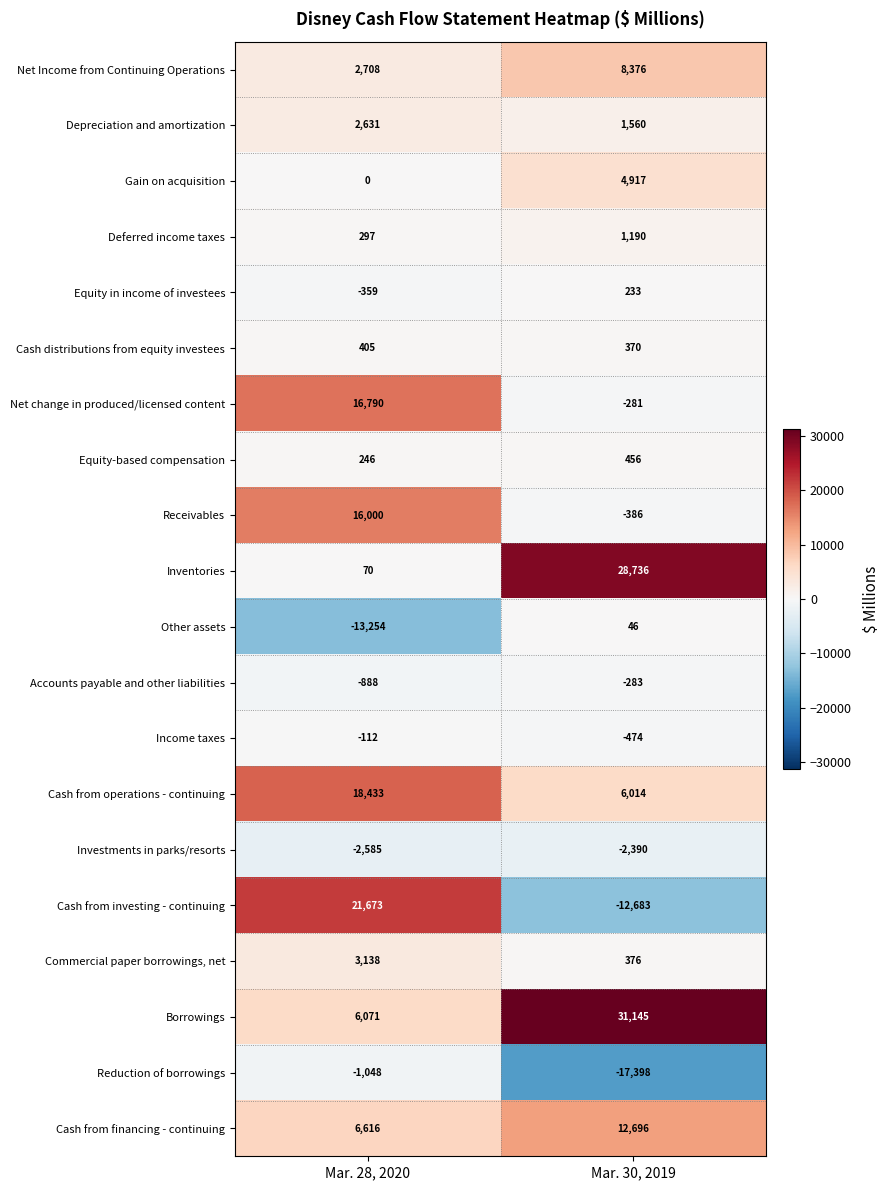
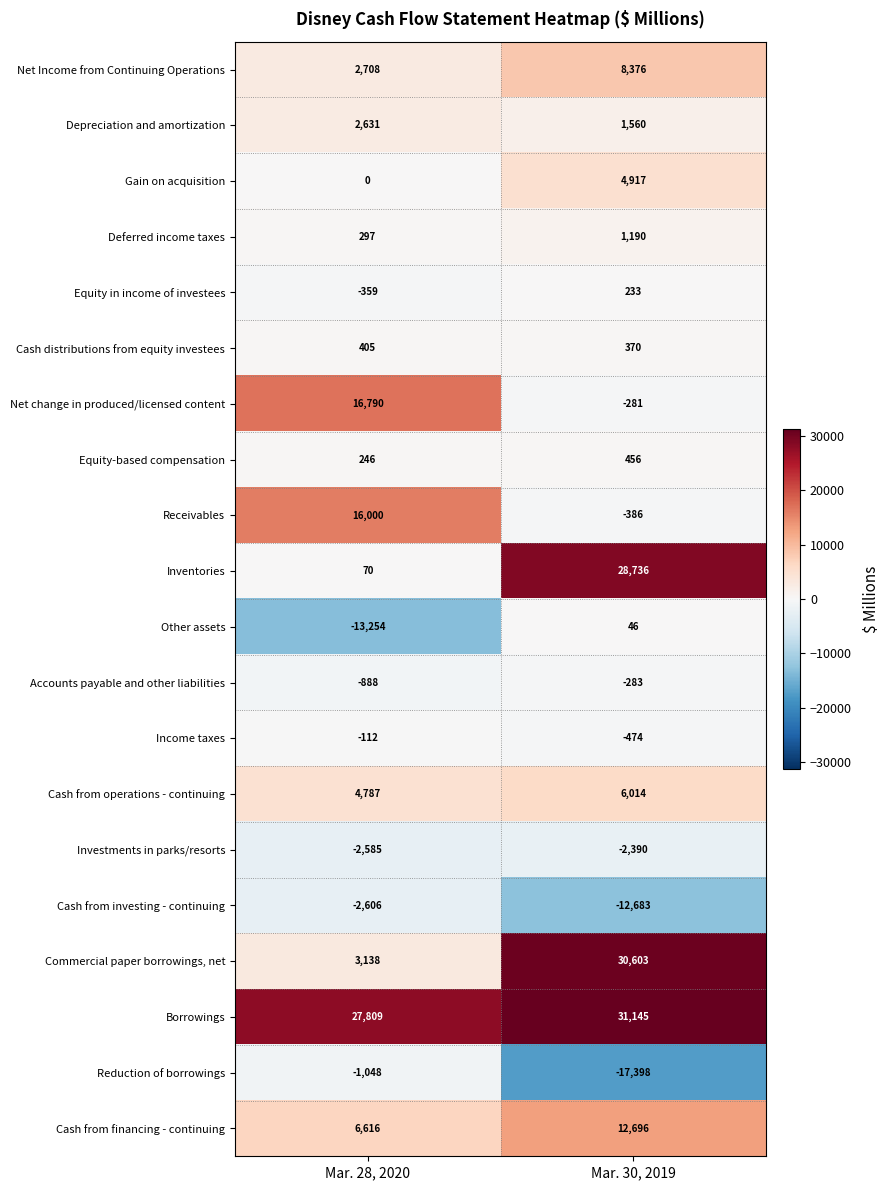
  {
    "Net Income from Continuing Operations": {
      "Mar. 28, 2020": "2,708",
      "Mar. 30, 2019": "8,376"
    },
    "Depreciation and amortization": {
      "Mar. 28, 2020": "2,631",
      "Mar. 30, 2019": "1,560"
    },
    "Gain on acquisition": {
      "Mar. 28, 2020": "0",
      "Mar. 30, 2019": "4,917"
    },
    "Deferred income taxes": {
      "Mar. 28, 2020": "297",
      "Mar. 30, 2019": "1,190"
    },
    "Equity in income of investees": {
      "Mar. 28, 2020": "-359",
      "Mar. 30, 2019": "233"
    },
    "Cash distributions from equity investees": {
      "Mar. 28, 2020": "405",
      "Mar. 30, 2019": "370"
    },
    "Net change in produced/licensed content": {
      "Mar. 28, 2020": "16,790",
      "Mar. 30, 2019": "-281"
    },
    "Equity-based compensation": {
      "Mar. 28, 2020": "246",
      "Mar. 30, 2019": "456"
    },
    "Receivables": {
      "Mar. 28, 2020": "16,000",
      "Mar. 30, 2019": "-386"
    },
    "Inventories": {
      "Mar. 28, 2020": "70",
      "Mar. 30, 2019": "28,736"
    },
    "Other assets": {
      "Mar. 28, 2020": "-13,254",
      "Mar. 30, 2019": "46"
    },
    "Accounts payable and other liabilities": {
      "Mar. 28, 2020": "-888",
      "Mar. 30, 2019": "-283"
    },
    "Income taxes": {
      "Mar. 28, 2020": "-112",
      "Mar. 30, 2019": "-474"
    },
    "Cash from operations - continuing": {
-     "Mar. 28, 2020": "18,433",
+     "Mar. 28, 2020": "4,787",
      "Mar. 30, 2019": "6,014"
    },
    "Investments in parks/resorts": {
      "Mar. 28, 2020": "-2,585",
      "Mar. 30, 2019": "-2,390"
    },
    "Cash from investing - continuing": {
-     "Mar. 28, 2020": "21,673",
+     "Mar. 28, 2020": "-2,606",
      "Mar. 30, 2019": "-12,683"
    },
    "Commercial paper borrowings, net": {
      "Mar. 28, 2020": "3,138",
-     "Mar. 30, 2019": "376"
+     "Mar. 30, 2019": "30,603"
    },
    "Borrowings": {
-     "Mar. 28, 2020": "6,071",
+     "Mar. 28, 2020": "27,809",
      "Mar. 30, 2019": "31,145"
    },
    "Reduction of borrowings": {
      "Mar. 28, 2020": "-1,048",
      "Mar. 30, 2019": "-17,398"
    },
    "Cash from financing - continuing": {
      "Mar. 28, 2020": "6,616",
      "Mar. 30, 2019": "12,696"
    }
  }
